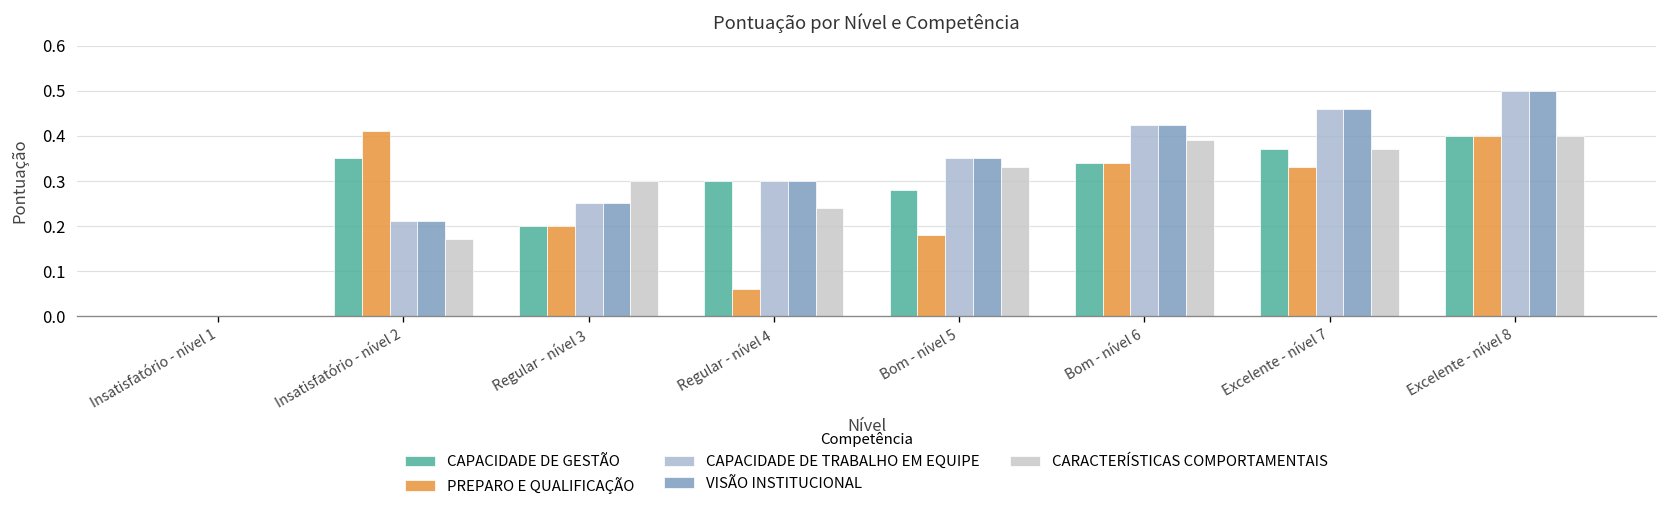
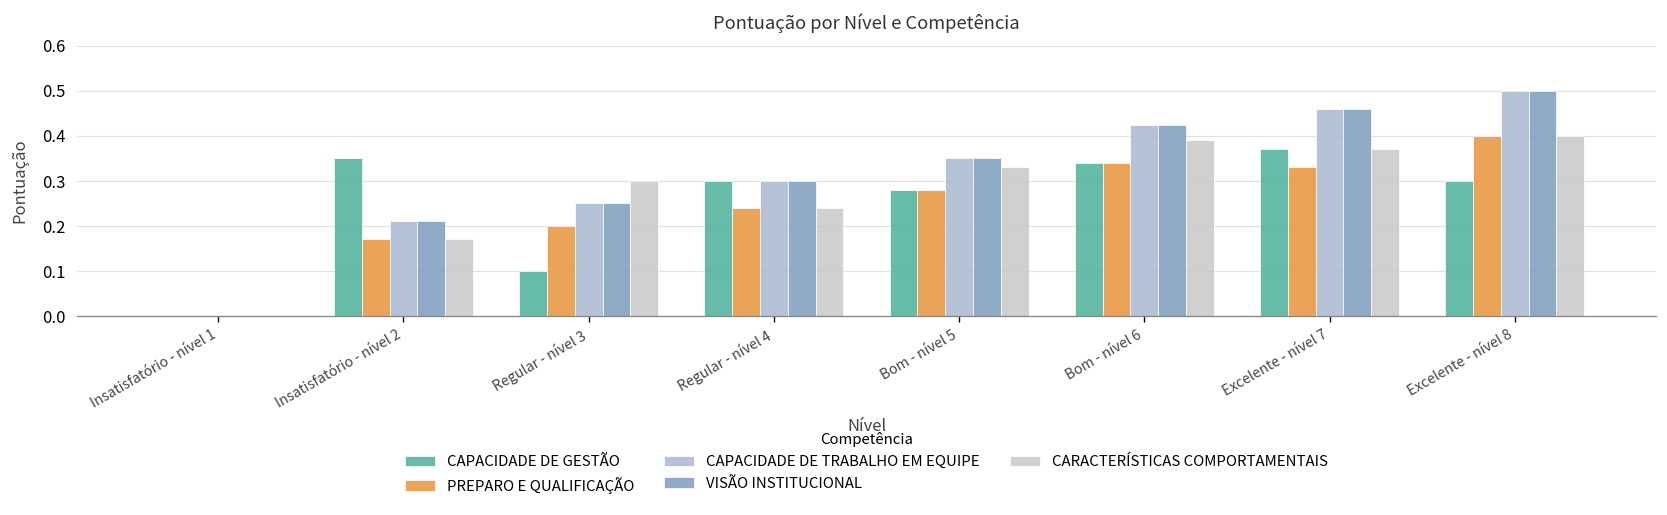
  {
    "CAPACIDADE DE GESTÃO": {
      "Insatisfatório - nível 1": 0.0,
      "Insatisfatório - nível 2": 0.35,
-     "Regular - nível 3": 0.2,
+     "Regular - nível 3": 0.1,
      "Regular - nível 4": 0.3,
      "Bom - nível 5": 0.28,
      "Bom - nível 6": 0.34,
      "Excelente - nível 7": 0.37,
-     "Excelente - nível 8": 0.4
+     "Excelente - nível 8": 0.3
    },
    "PREPARO E QUALIFICAÇÃO": {
      "Insatisfatório - nível 1": 0.00,
-     "Insatisfatório - nível 2": 0.41,
+     "Insatisfatório - nível 2": 0.17,
      "Regular - nível 3": 0.20,
-     "Regular - nível 4": 0.06,
-     "Bom - nível 5": 0.18,
+     "Regular - nível 4": 0.24,
+     "Bom - nível 5": 0.28,
      "Bom - nível 6": 0.34,
      "Excelente - nível 7": 0.33,
      "Excelente - nível 8": 0.40
    }
  }
